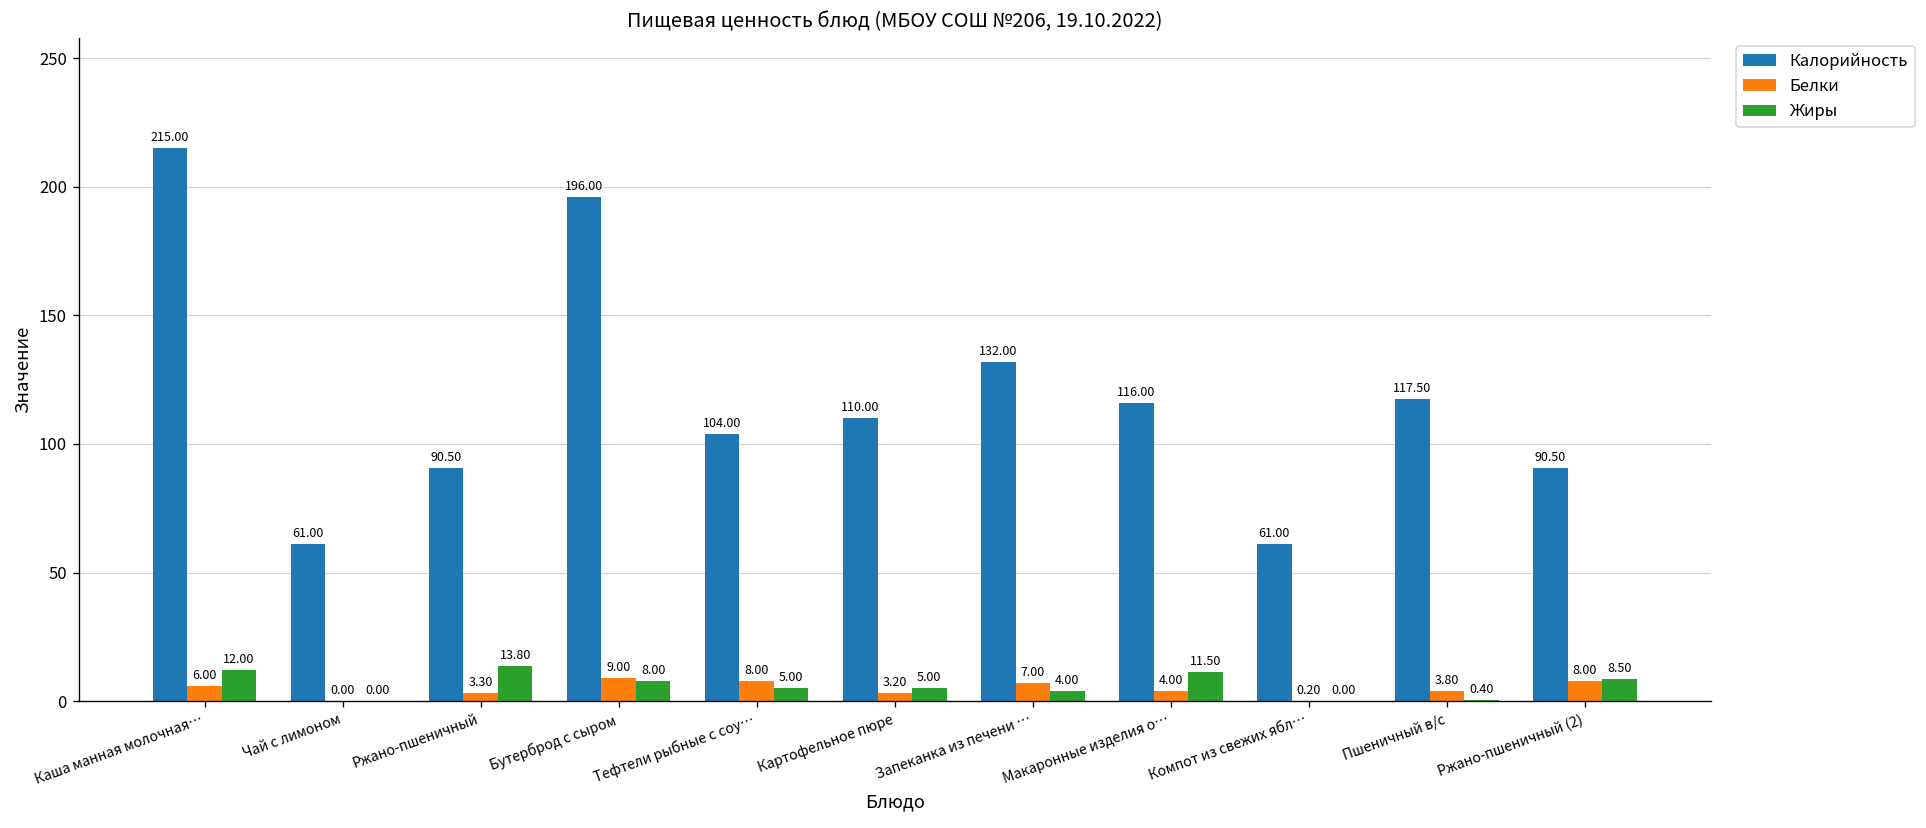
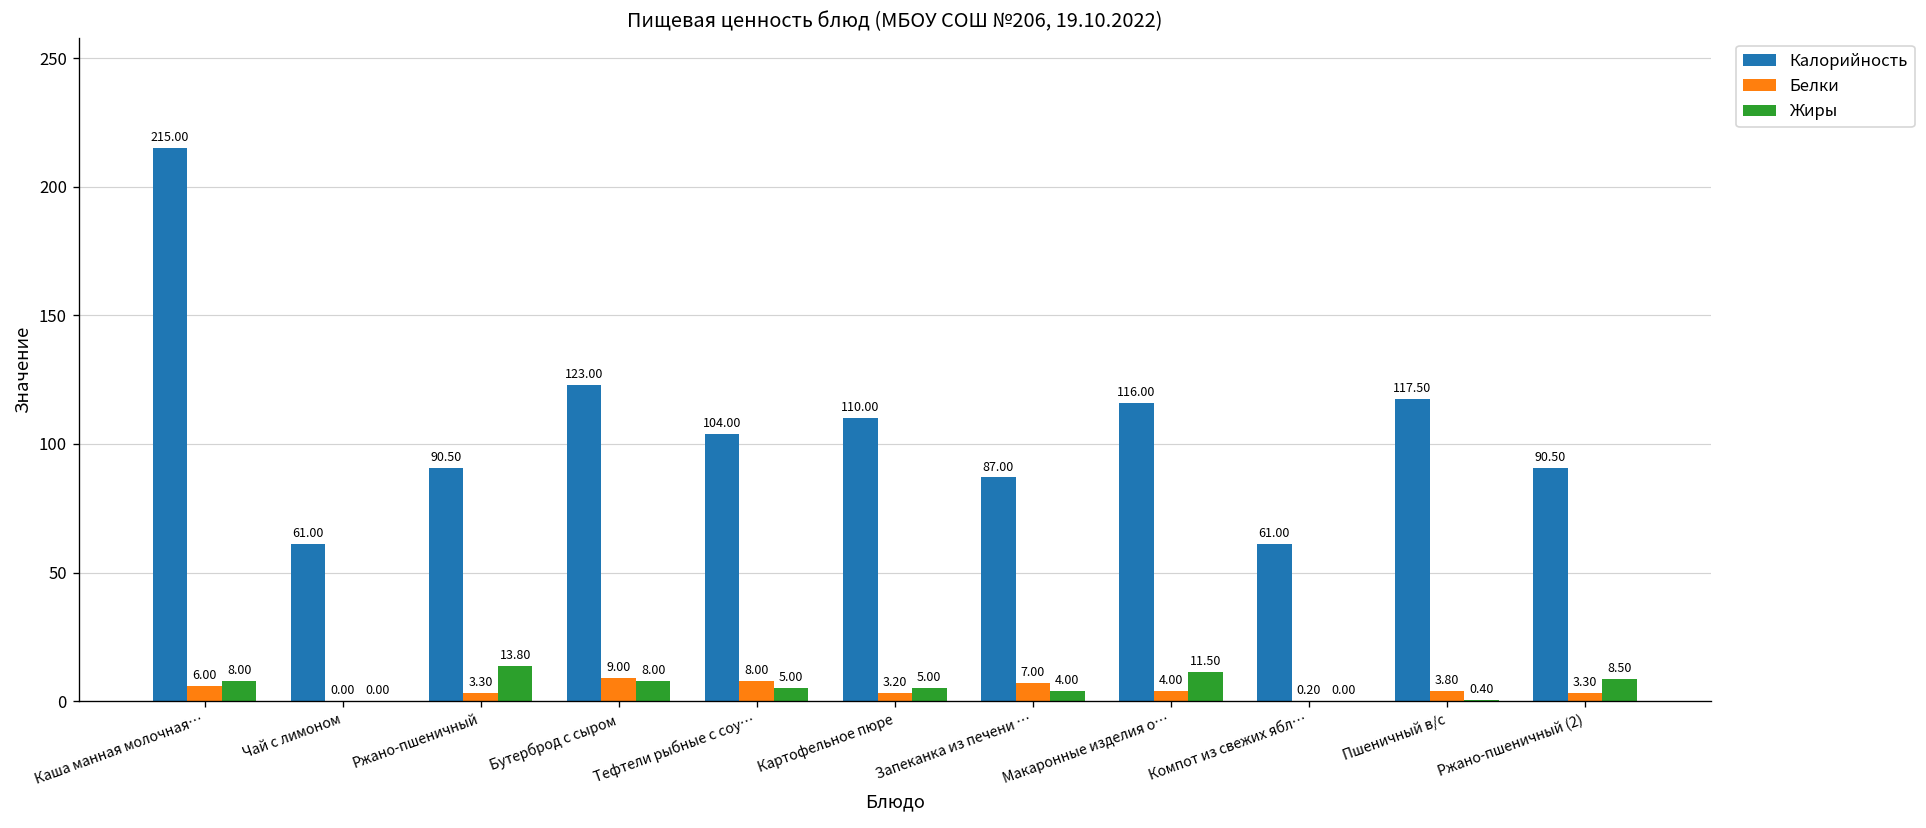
  {
    "Калорийность": {
      "Каша манная молочная…": 215.00,
      "Чай с лимоном": 61.00,
      "Ржано-пшеничный": 90.50,
-     "Бутерброд с сыром": 196.00,
+     "Бутерброд с сыром": 123.00,
      "Тефтели рыбные с соу…": 104.00,
      "Картофельное пюре": 110.00,
-     "Запеканка из печени …": 132.00,
+     "Запеканка из печени …": 87.00,
      "Макаронные изделия о…": 116.00,
      "Компот из свежих ябл…": 61.00,
      "Пшеничный в/с": 117.50,
      "Ржано-пшеничный (2)": 90.50
    },
    "Белки": {
      "Каша манная молочная…": 6.00,
      "Чай с лимоном": 0.00,
      "Ржано-пшеничный": 3.30,
      "Бутерброд с сыром": 9.00,
      "Тефтели рыбные с соу…": 8.00,
      "Картофельное пюре": 3.20,
      "Запеканка из печени …": 7.00,
      "Макаронные изделия о…": 4.00,
      "Компот из свежих ябл…": 0.20,
      "Пшеничный в/с": 3.80,
-     "Ржано-пшеничный (2)": 8.00
+     "Ржано-пшеничный (2)": 3.30
    },
    "Жиры": {
-     "Каша манная молочная…": 12.00,
+     "Каша манная молочная…": 8.00,
      "Чай с лимоном": 0.00,
      "Ржано-пшеничный": 13.80,
      "Бутерброд с сыром": 8.00,
      "Тефтели рыбные с соу…": 5.00,
      "Картофельное пюре": 5.00,
      "Запеканка из печени …": 4.00,
      "Макаронные изделия о…": 11.50,
      "Компот из свежих ябл…": 0.00,
      "Пшеничный в/с": 0.40,
      "Ржано-пшеничный (2)": 8.50
    }
  }
